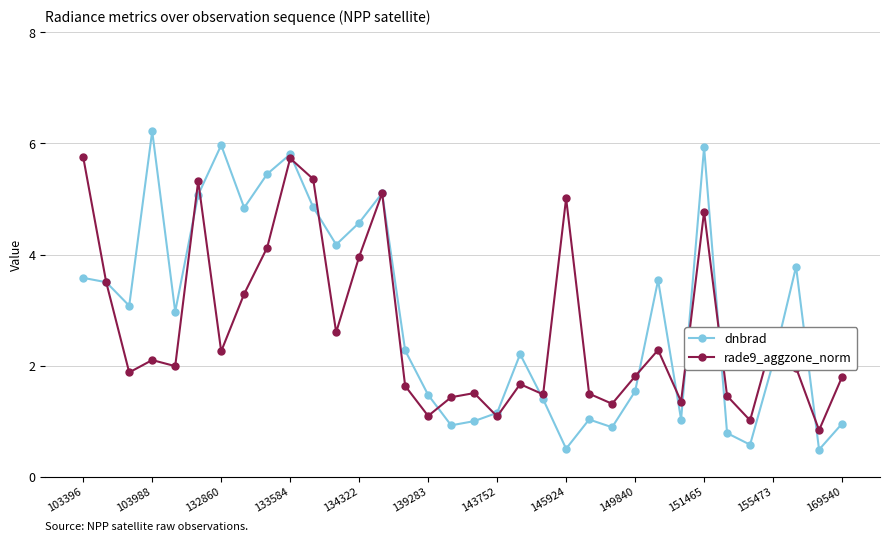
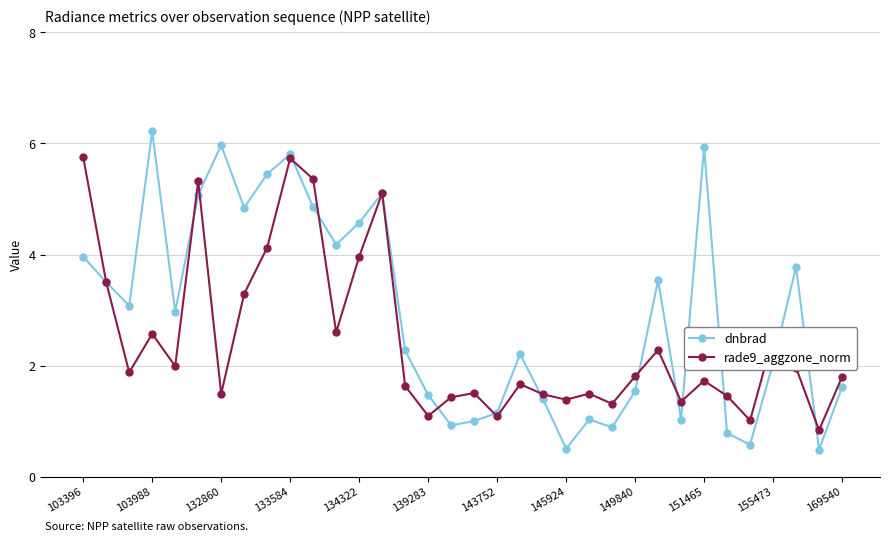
  {
    "dnbrad": {
-     "103396": 3.6,
+     "103396": 4.0,
      "103988": 6.2,
      "132860": 6.0,
      "133584": 5.8,
      "134322": 4.6,
      "139283": 1.5,
      "143752": 1.1,
      "145924": 0.5,
      "149840": 1.5,
      "151465": 5.9,
-     "169540": 1.0
+     "169540": 1.6
    },
    "rade9_aggzone_norm": {
      "103396": 5.8,
-     "103988": 2.1,
-     "132860": 2.3,
+     "103988": 2.6,
+     "132860": 1.5,
      "133584": 5.7,
      "134322": 4.0,
      "139283": 1.1,
      "143752": 1.1,
-     "145924": 5.0,
+     "145924": 1.4,
      "149840": 1.8,
-     "151465": 4.8,
+     "151465": 1.7,
      "169540": 1.8
    }
  }
